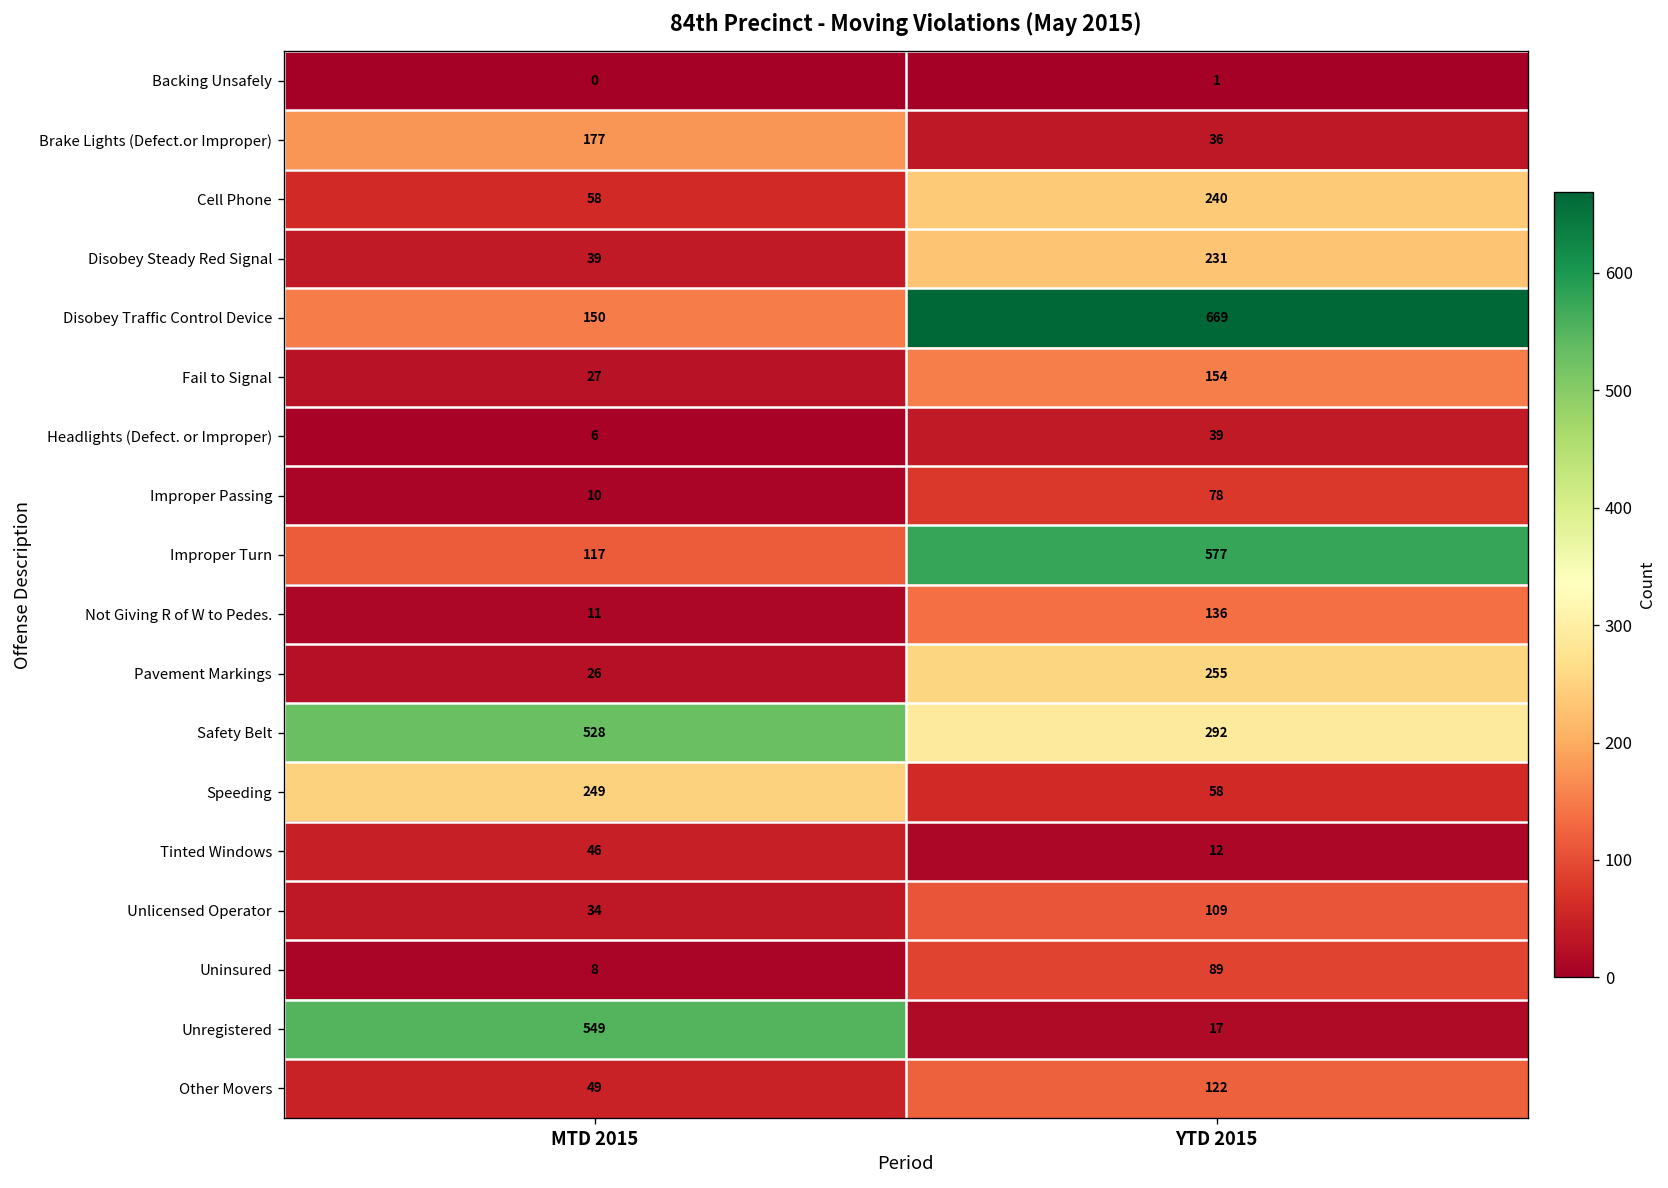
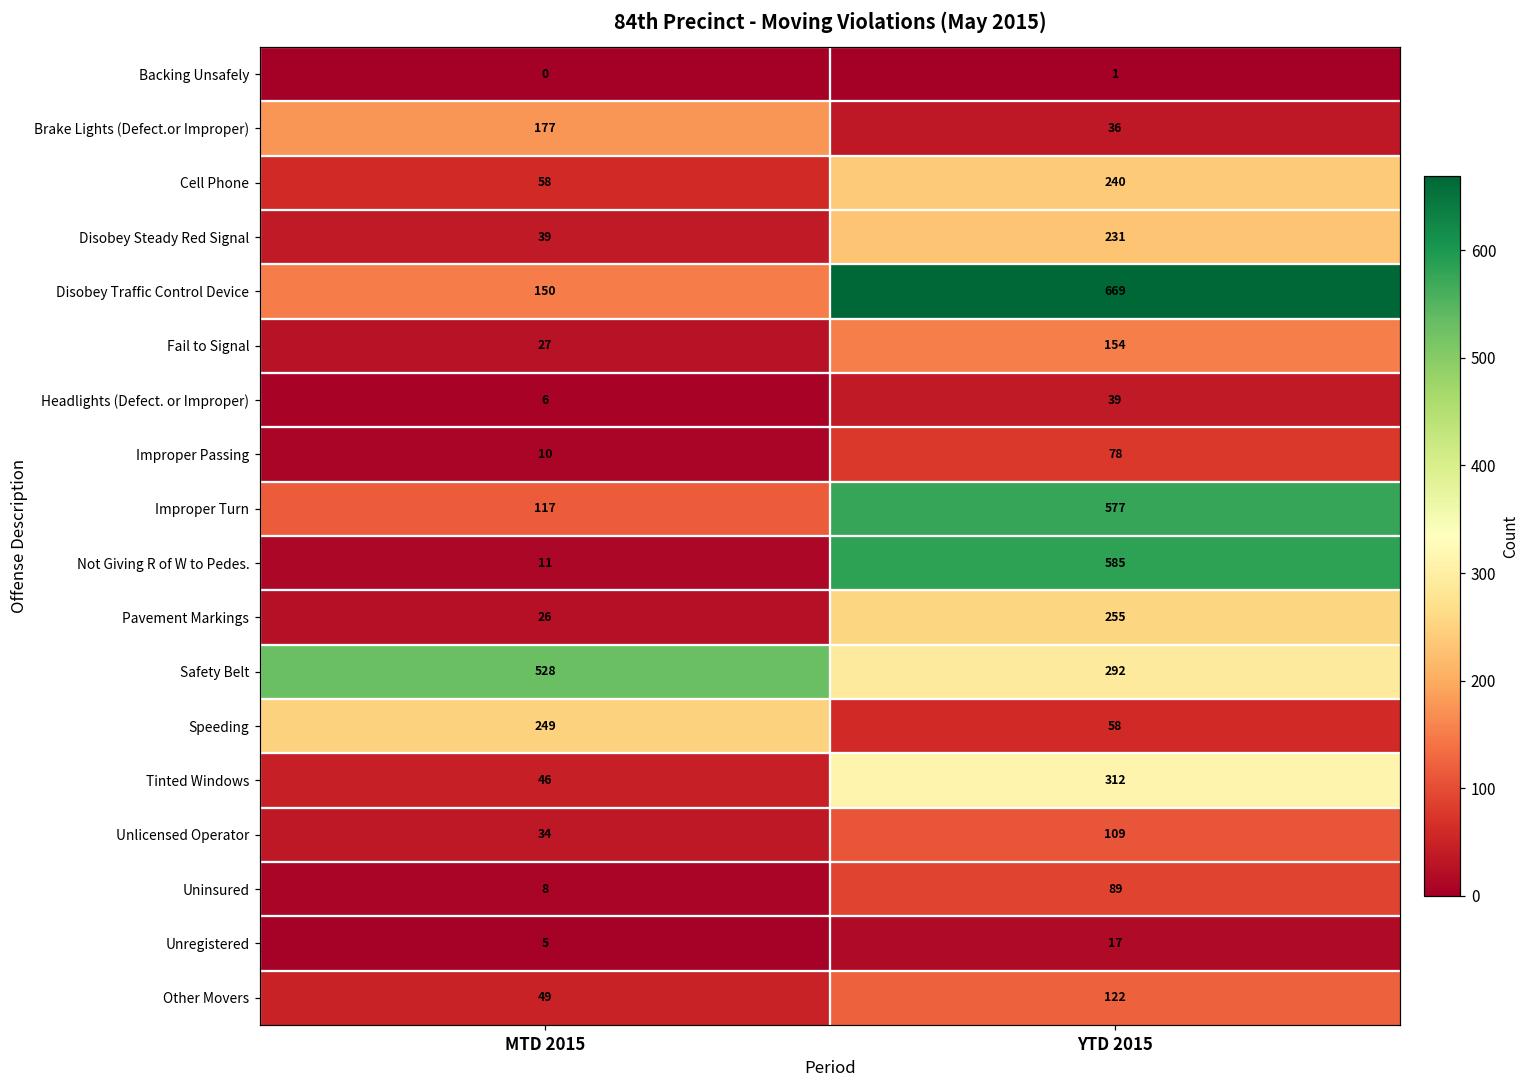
  {
    "Backing Unsafely": {
      "MTD 2015": 0,
      "YTD 2015": 1
    },
    "Brake Lights (Defect.or Improper)": {
      "MTD 2015": 177,
      "YTD 2015": 36
    },
    "Cell Phone": {
      "MTD 2015": 58,
      "YTD 2015": 240
    },
    "Disobey Steady Red Signal": {
      "MTD 2015": 39,
      "YTD 2015": 231
    },
    "Disobey Traffic Control Device": {
      "MTD 2015": 150,
      "YTD 2015": 669
    },
    "Fail to Signal": {
      "MTD 2015": 27,
      "YTD 2015": 154
    },
    "Headlights (Defect. or Improper)": {
      "MTD 2015": 6,
      "YTD 2015": 39
    },
    "Improper Passing": {
      "MTD 2015": 10,
      "YTD 2015": 78
    },
    "Improper Turn": {
      "MTD 2015": 117,
      "YTD 2015": 577
    },
    "Not Giving R of W to Pedes.": {
      "MTD 2015": 11,
-     "YTD 2015": 136
+     "YTD 2015": 585
    },
    "Pavement Markings": {
      "MTD 2015": 26,
      "YTD 2015": 255
    },
    "Safety Belt": {
      "MTD 2015": 528,
      "YTD 2015": 292
    },
    "Speeding": {
      "MTD 2015": 249,
      "YTD 2015": 58
    },
    "Tinted Windows": {
      "MTD 2015": 46,
-     "YTD 2015": 12
+     "YTD 2015": 312
    },
    "Unlicensed Operator": {
      "MTD 2015": 34,
      "YTD 2015": 109
    },
    "Uninsured": {
      "MTD 2015": 8,
      "YTD 2015": 89
    },
    "Unregistered": {
-     "MTD 2015": 549,
+     "MTD 2015": 5,
      "YTD 2015": 17
    },
    "Other Movers": {
      "MTD 2015": 49,
      "YTD 2015": 122
    }
  }
